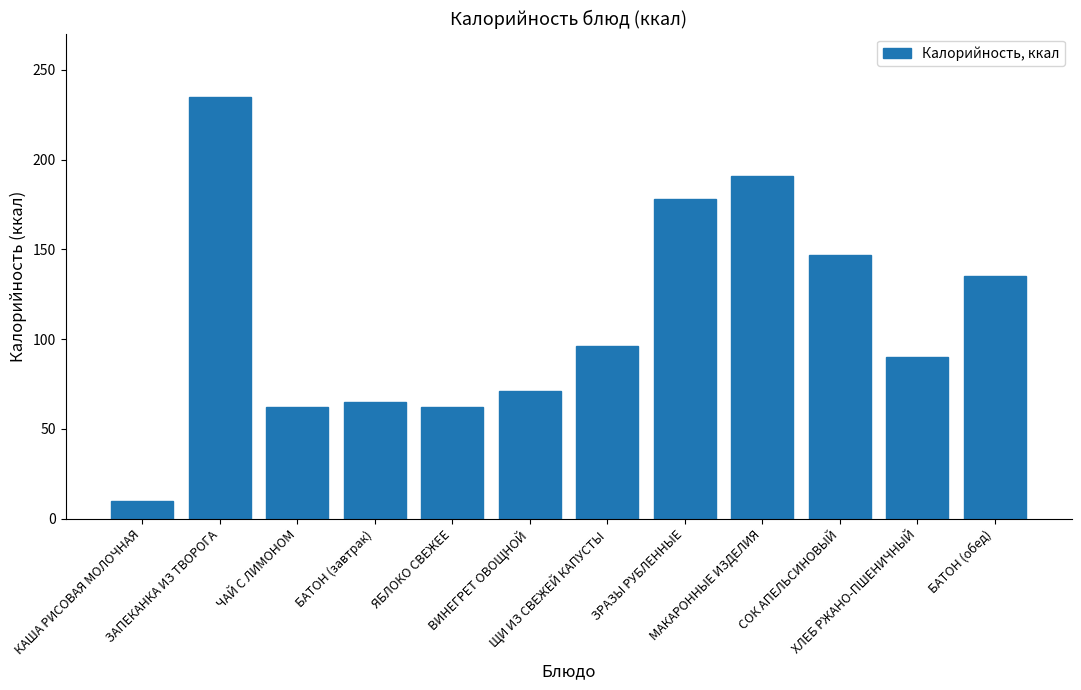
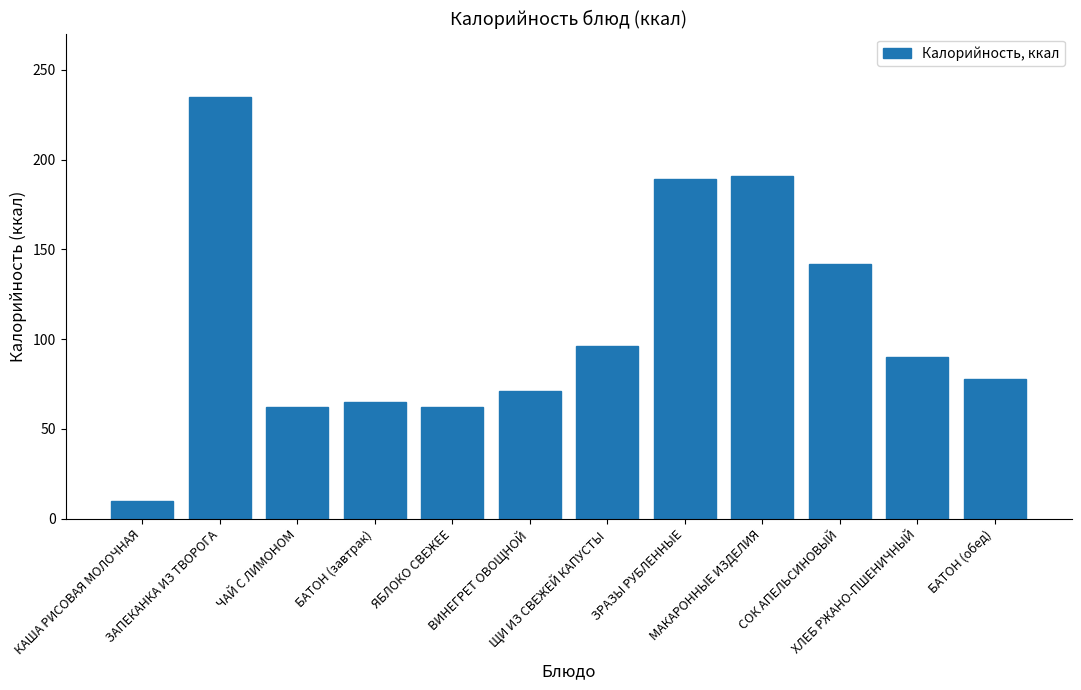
  {
    "КАША РИСОВАЯ МОЛОЧНАЯ": 10,
    "ЗАПЕКАНКА ИЗ ТВОРОГА": 235,
    "ЧАЙ С ЛИМОНОМ": 62,
    "БАТОН (завтрак)": 65,
    "ЯБЛОКО СВЕЖЕЕ": 62,
    "ВИНЕГРЕТ ОВОЩНОЙ": 71,
    "ЩИ ИЗ СВЕЖЕЙ КАПУСТЫ": 96,
-   "ЗРАЗЫ РУБЛЕННЫЕ": 178,
+   "ЗРАЗЫ РУБЛЕННЫЕ": 189,
    "МАКАРОННЫЕ ИЗДЕЛИЯ": 191,
-   "СОК АПЕЛЬСИНОВЫЙ": 147,
+   "СОК АПЕЛЬСИНОВЫЙ": 142,
    "ХЛЕБ РЖАНО-ПШЕНИЧНЫЙ": 90,
-   "БАТОН (обед)": 135
+   "БАТОН (обед)": 78
  }
